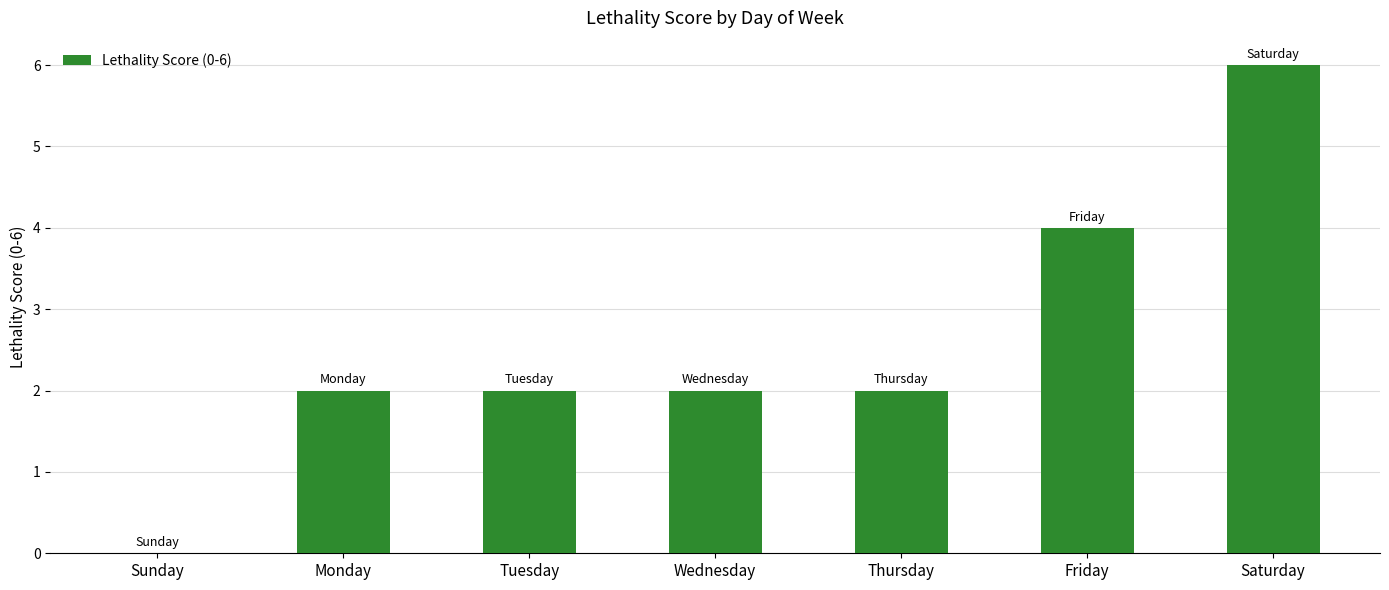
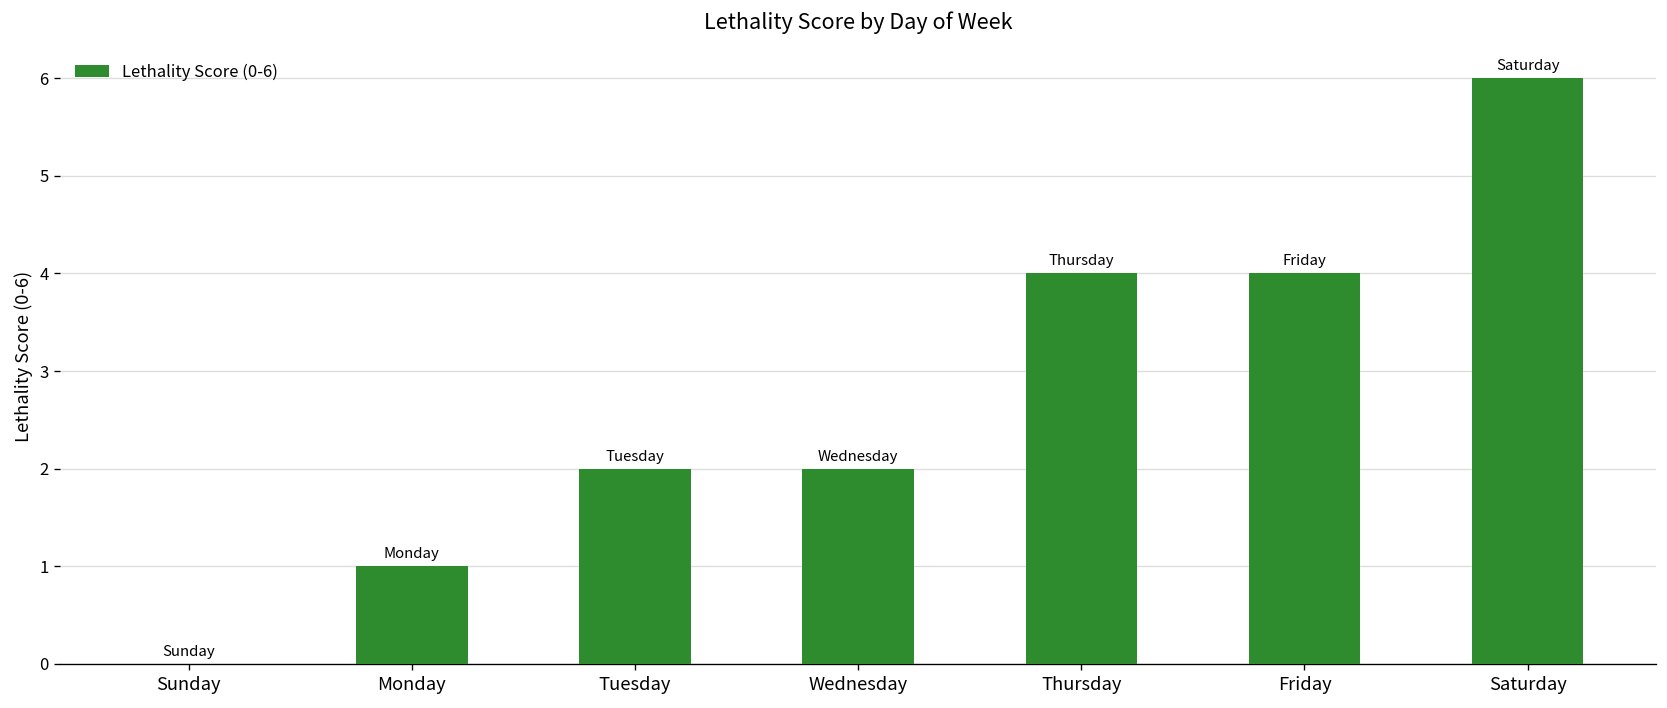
  {
    "Sunday": 0,
-   "Monday": 2,
+   "Monday": 1,
    "Tuesday": 2,
    "Wednesday": 2,
-   "Thursday": 2,
+   "Thursday": 4,
    "Friday": 4,
    "Saturday": 6
  }
